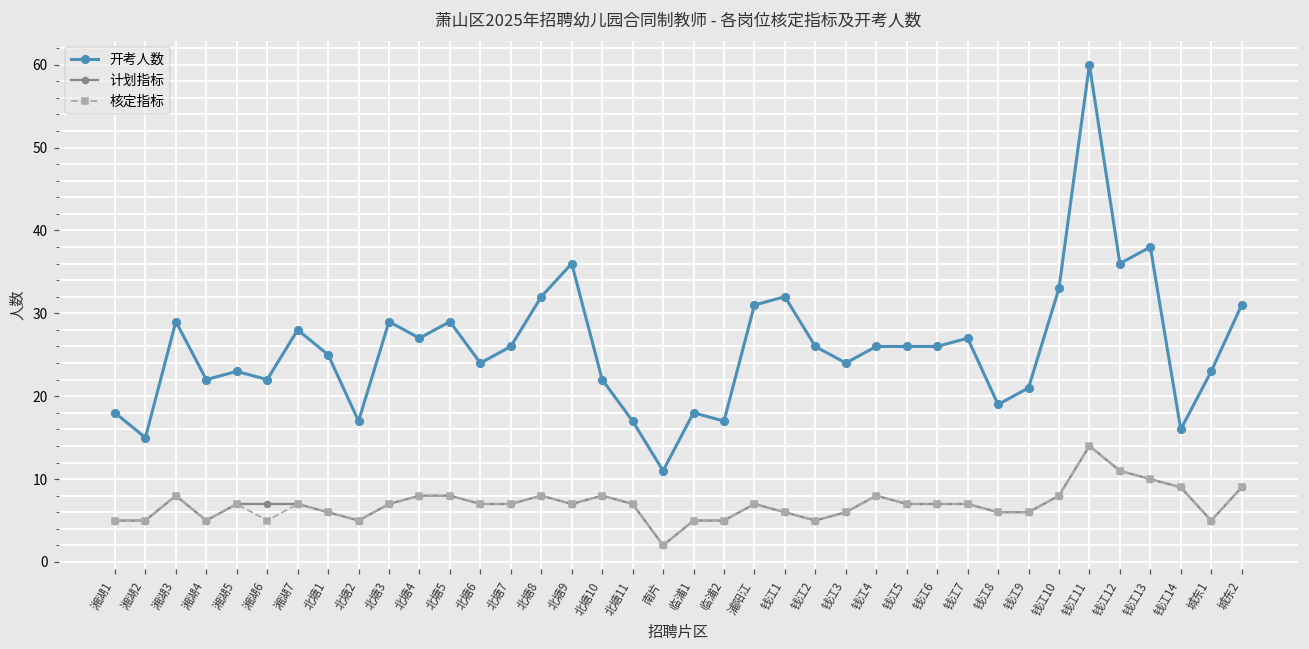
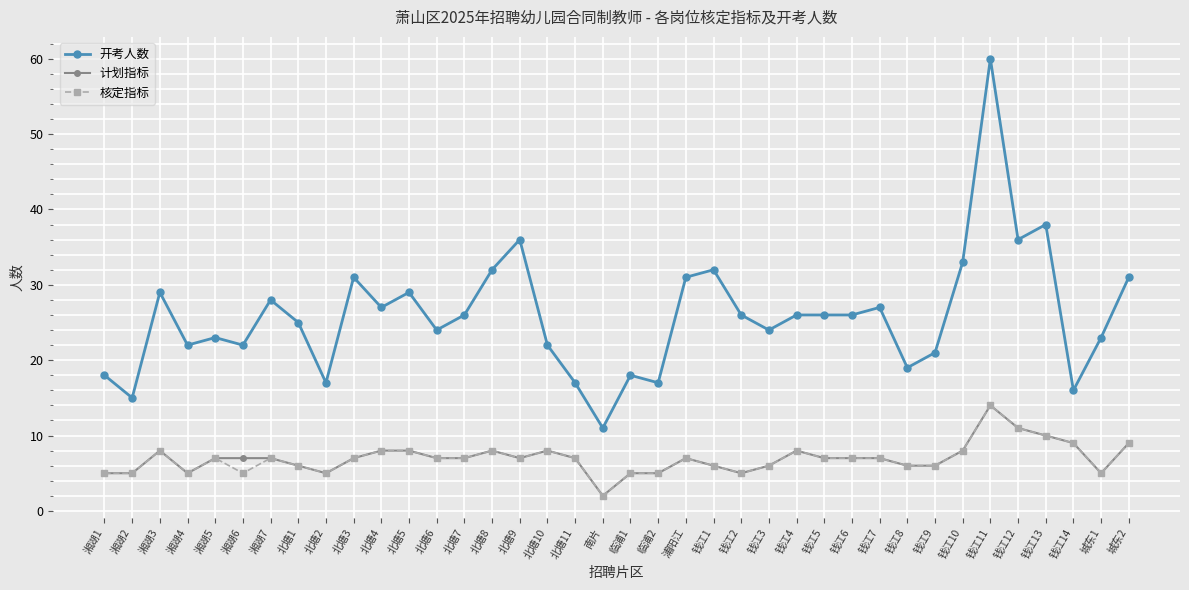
  {
    "开考人数": {
      "湘湖1": 18,
      "湘湖2": 15,
      "湘湖3": 29,
      "湘湖4": 22,
      "湘湖5": 23,
      "湘湖6": 22,
      "湘湖7": 28,
      "北塘1": 25,
      "北塘2": 17,
-     "北塘3": 29,
+     "北塘3": 31,
      "北塘4": 27,
      "北塘5": 29,
      "北塘6": 24,
      "北塘7": 26,
      "北塘8": 32,
      "北塘9": 36,
      "北塘10": 22,
      "北塘11": 17,
      "南片": 11,
      "临浦1": 18,
      "临浦2": 17,
      "浦阳江": 31,
      "钱江1": 32,
      "钱江2": 26,
      "钱江3": 24,
      "钱江4": 26,
      "钱江5": 26,
      "钱江6": 26,
      "钱江7": 27,
      "钱江8": 19,
      "钱江9": 21,
      "钱江10": 33,
      "钱江11": 60,
      "钱江12": 36,
      "钱江13": 38,
      "钱江14": 16,
      "城东1": 23,
      "城东2": 31
    }
  }
